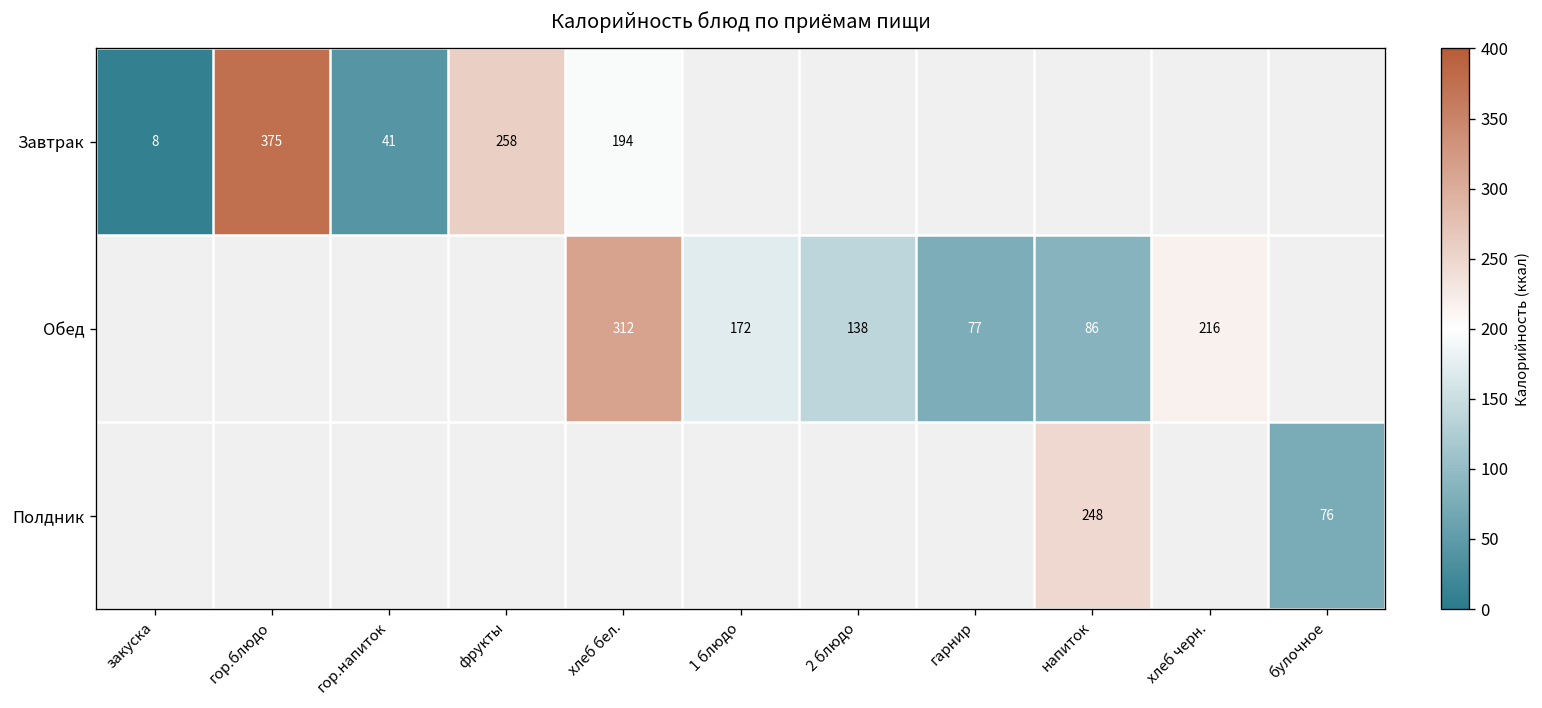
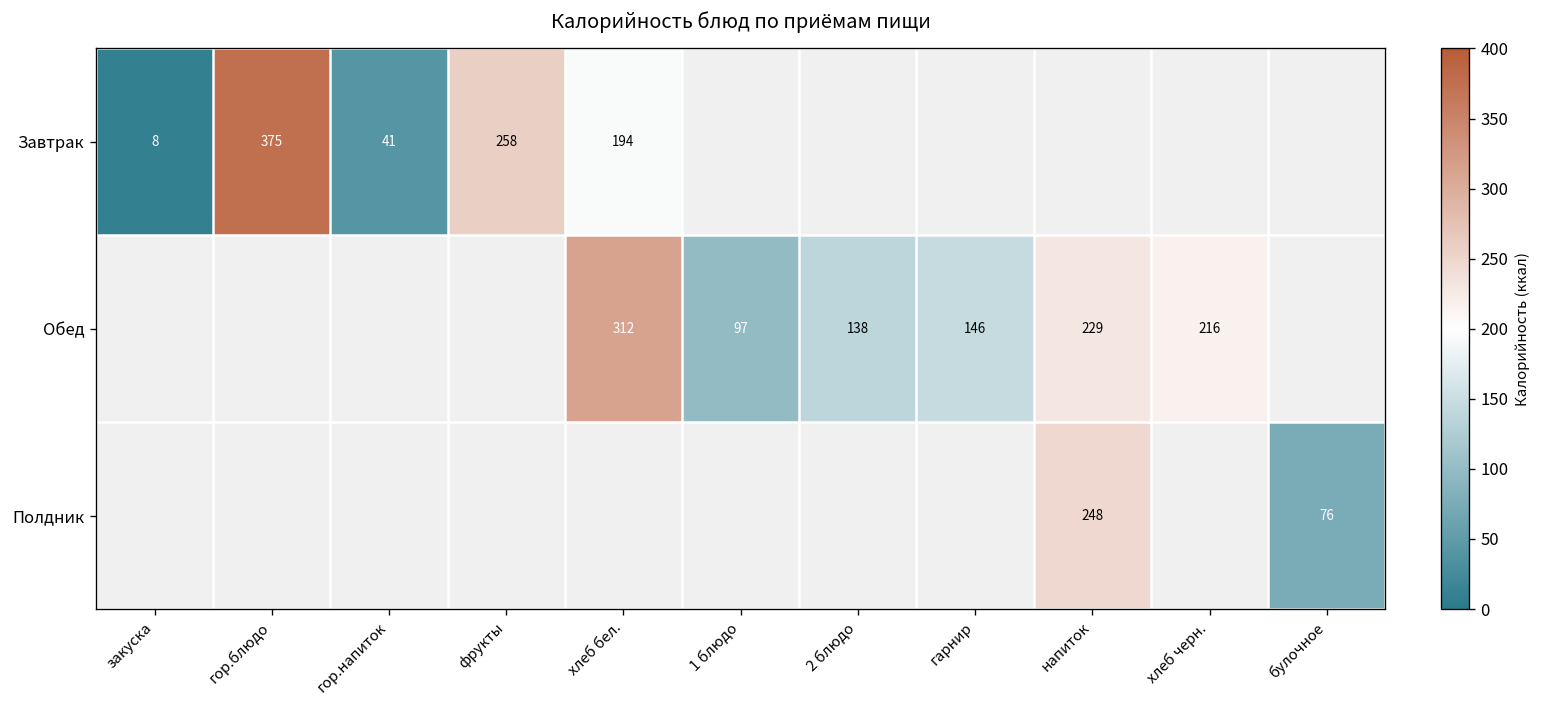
  {
    "Завтрак": {
      "закуска": 8,
      "гор.блюдо": 375,
      "гор.напиток": 41,
      "фрукты": 258,
      "хлеб бел.": 194
    },
    "Обед": {
      "хлеб бел.": 312,
-     "1 блюдо": 172,
+     "1 блюдо": 97,
      "2 блюдо": 138,
-     "гарнир": 77,
-     "напиток": 86,
+     "гарнир": 146,
+     "напиток": 229,
      "хлеб черн.": 216
    },
    "Полдник": {
      "напиток": 248,
      "булочное": 76
    }
  }
